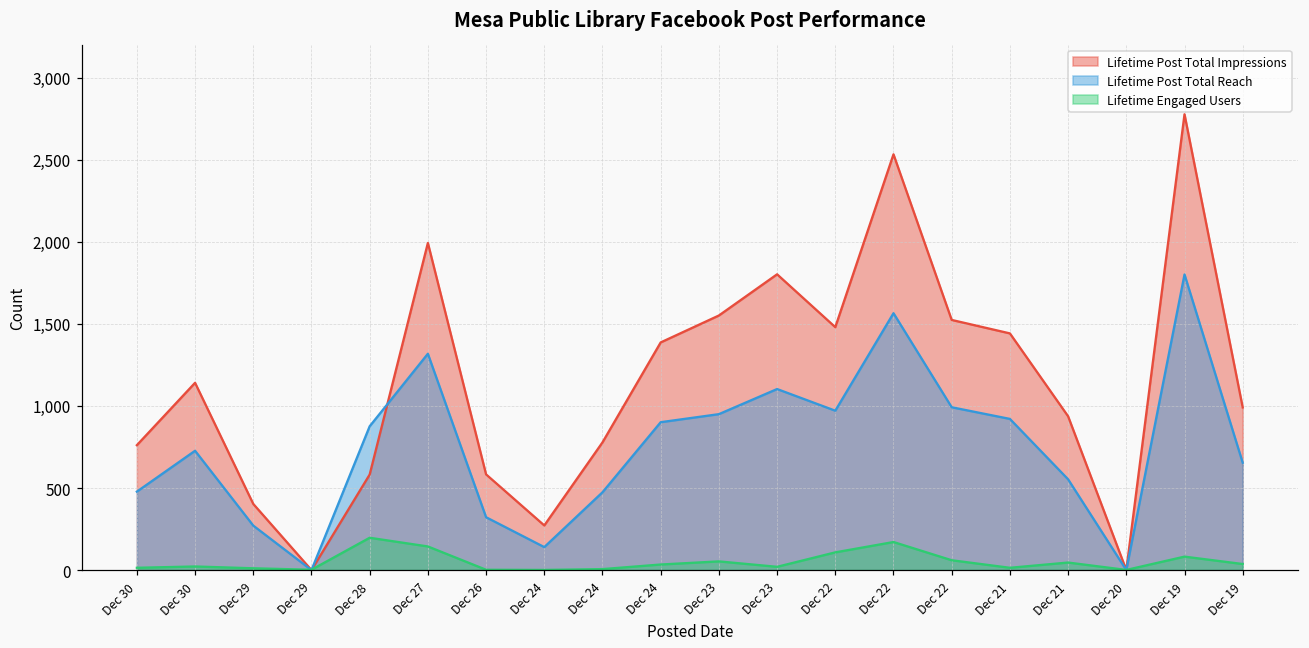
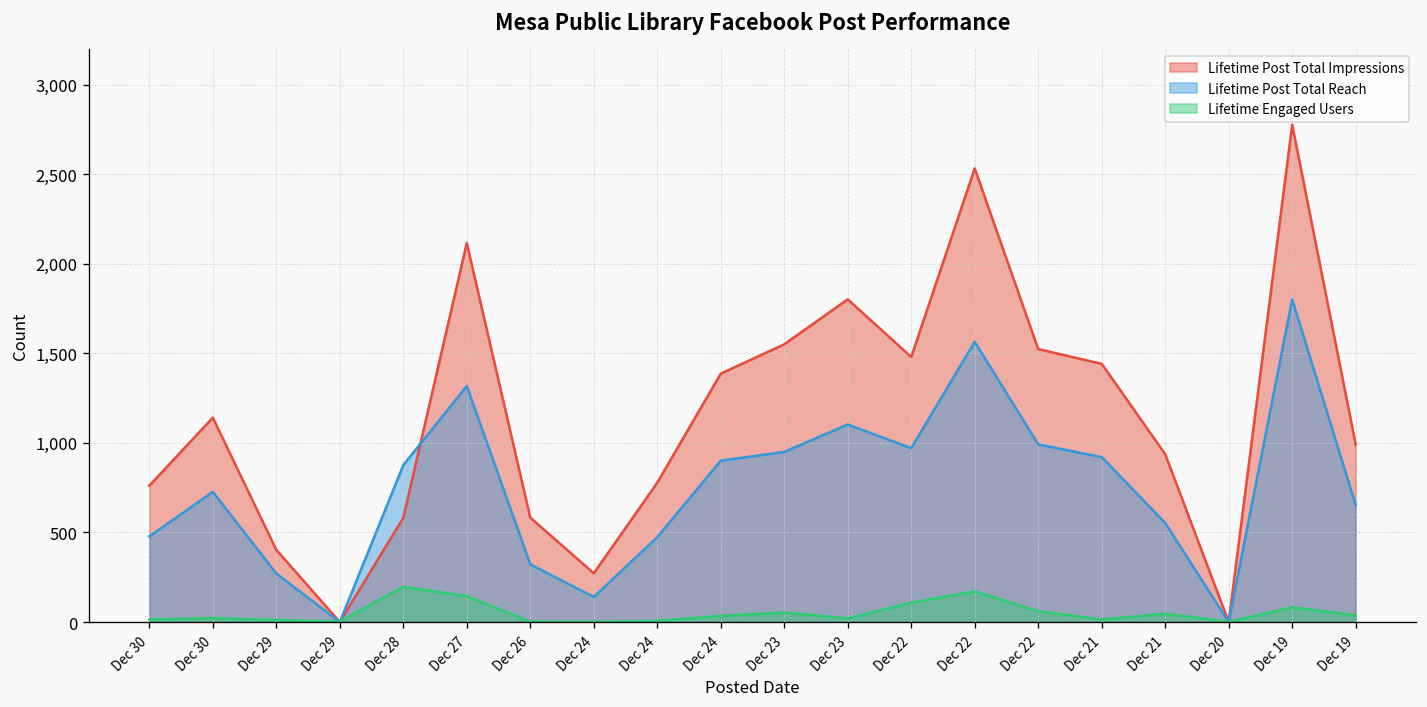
  {
    "Lifetime Post Total Impressions": {
      "Dec 28": "580",
-     "Dec 27": "1,990",
+     "Dec 27": "2,120",
      "Dec 26": "580"
    },
    "Lifetime Post Total Reach": {
      "Dec 28": "880",
      "Dec 27": "1,320",
      "Dec 26": "320"
    },
    "Lifetime Engaged Users": {
      "Dec 28": "200",
      "Dec 27": "140",
      "Dec 26": "0"
    }
  }
